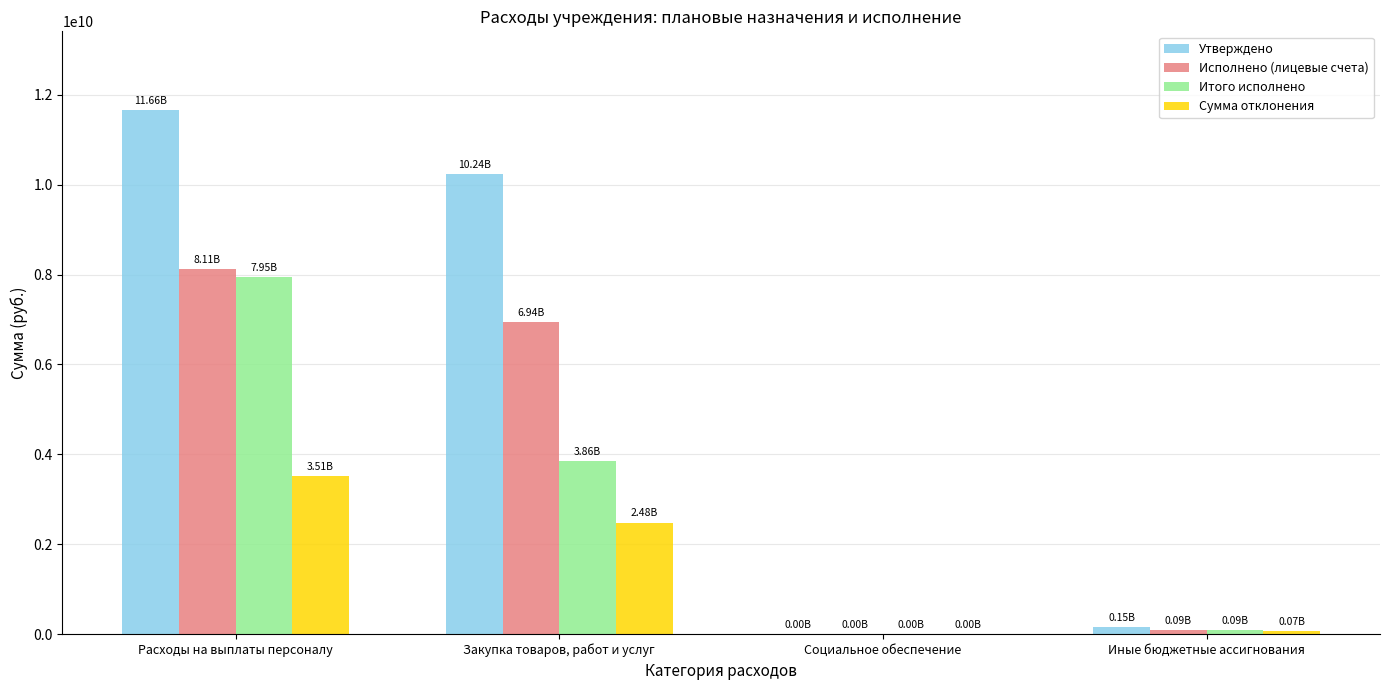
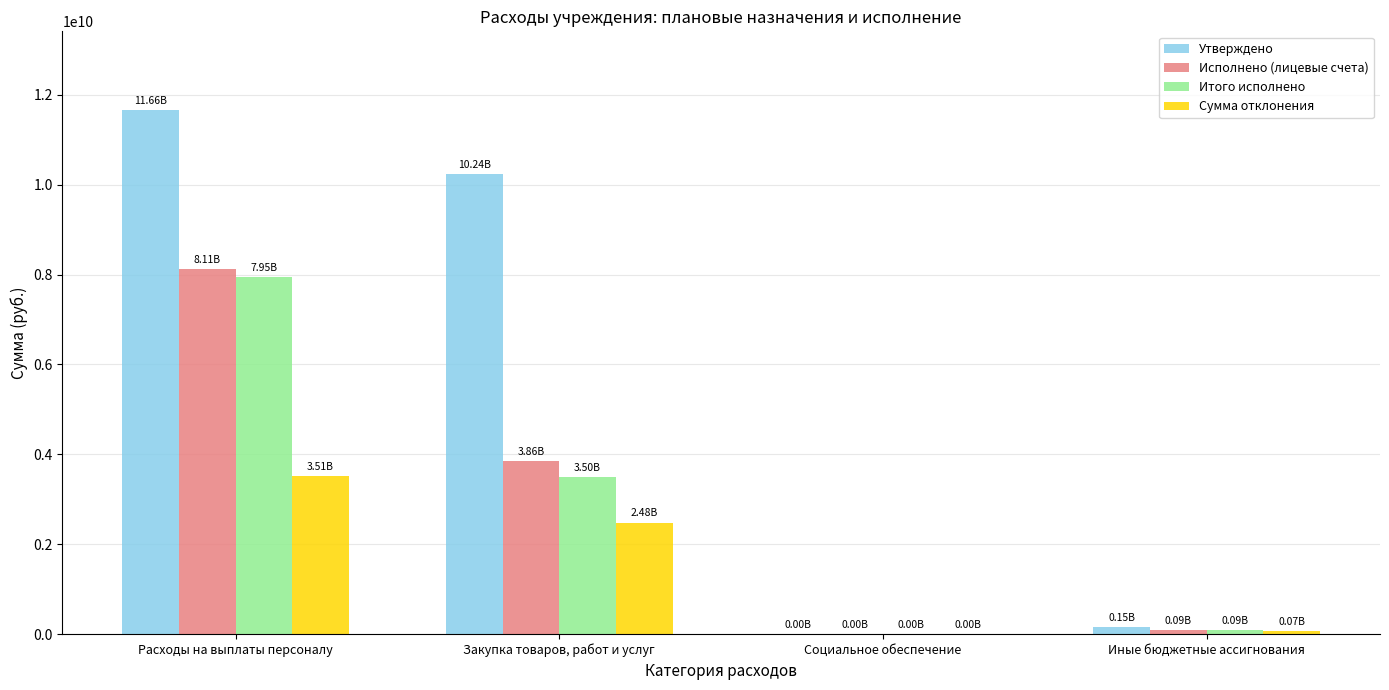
  {
    "Утверждено": {
      "Расходы на выплаты персоналу": "11.66B",
      "Закупка товаров, работ и услуг": "10.24B",
      "Иные бюджетные ассигнования": "0.15B"
    },
    "Исполнено (лицевые счета)": {
      "Расходы на выплаты персоналу": "8.11B",
-     "Закупка товаров, работ и услуг": "6.94B",
+     "Закупка товаров, работ и услуг": "3.86B",
      "Иные бюджетные ассигнования": "0.09B"
    },
    "Итого исполнено": {
      "Расходы на выплаты персоналу": "7.95B",
-     "Закупка товаров, работ и услуг": "3.86B",
+     "Закупка товаров, работ и услуг": "3.50B",
      "Иные бюджетные ассигнования": "0.09B"
    },
    "Сумма отклонения": {
      "Расходы на выплаты персоналу": "3.51B",
      "Закупка товаров, работ и услуг": "2.48B",
      "Иные бюджетные ассигнования": "0.07B"
    }
  }
